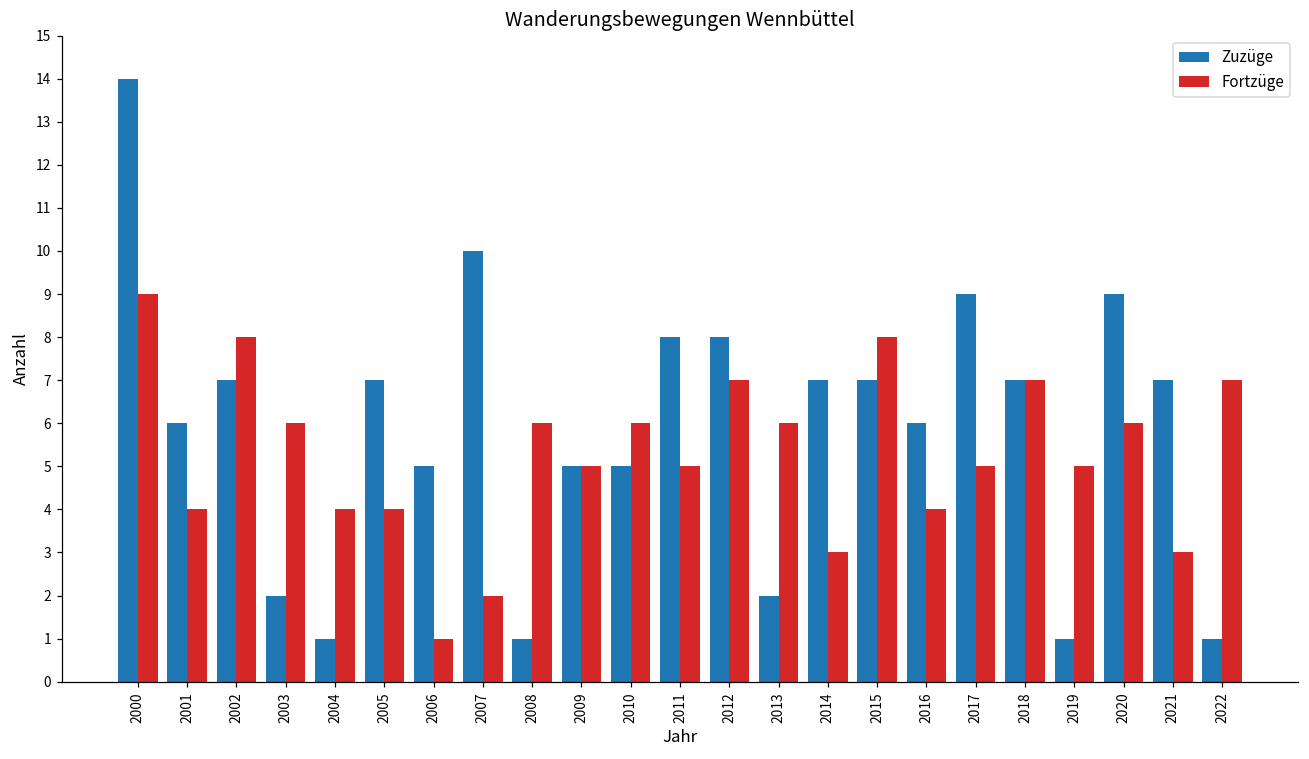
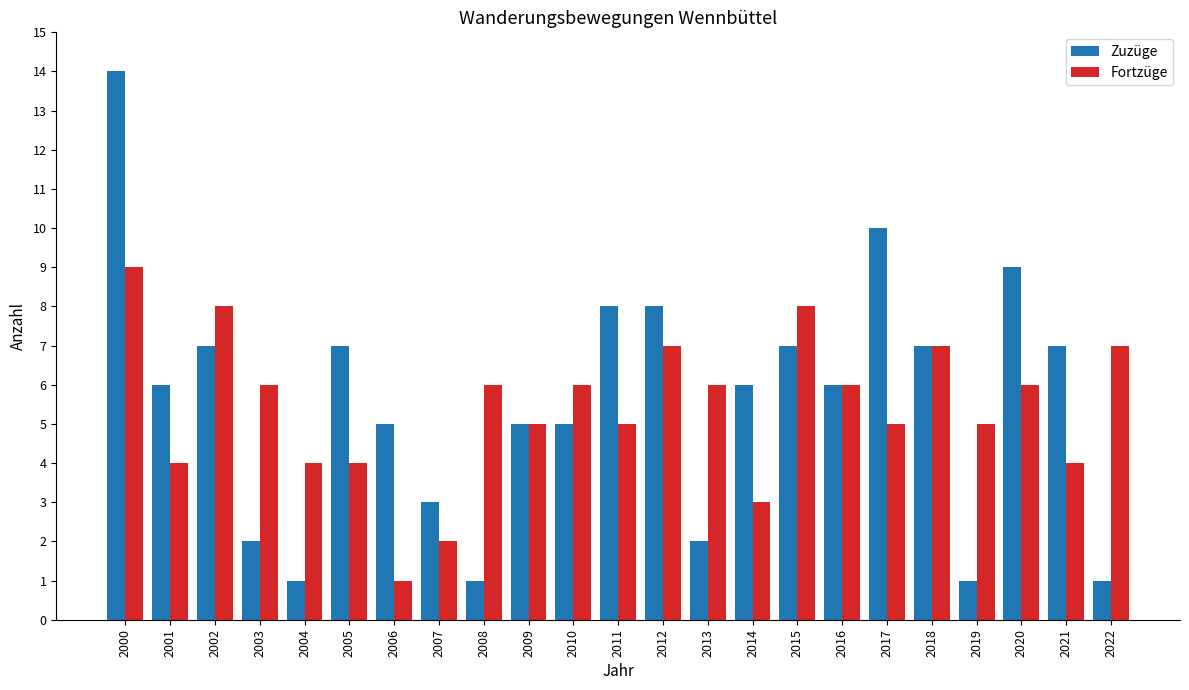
  {
    "Zuzüge": {
      "2000": 14,
      "2001": 6,
      "2002": 7,
      "2003": 2,
      "2004": 1,
      "2005": 7,
      "2006": 5,
-     "2007": 10,
+     "2007": 3,
      "2008": 1,
      "2009": 5,
      "2010": 5,
      "2011": 8,
      "2012": 8,
      "2013": 2,
-     "2014": 7,
+     "2014": 6,
      "2015": 7,
      "2016": 6,
-     "2017": 9,
+     "2017": 10,
      "2018": 7,
      "2019": 1,
      "2020": 9,
      "2021": 7,
      "2022": 1
    },
    "Fortzüge": {
      "2000": 9,
      "2001": 4,
      "2002": 8,
      "2003": 6,
      "2004": 4,
      "2005": 4,
      "2006": 1,
      "2007": 2,
      "2008": 6,
      "2009": 5,
      "2010": 6,
      "2011": 5,
      "2012": 7,
      "2013": 6,
      "2014": 3,
      "2015": 8,
-     "2016": 4,
+     "2016": 6,
      "2017": 5,
      "2018": 7,
      "2019": 5,
      "2020": 6,
-     "2021": 3,
+     "2021": 4,
      "2022": 7
    }
  }
